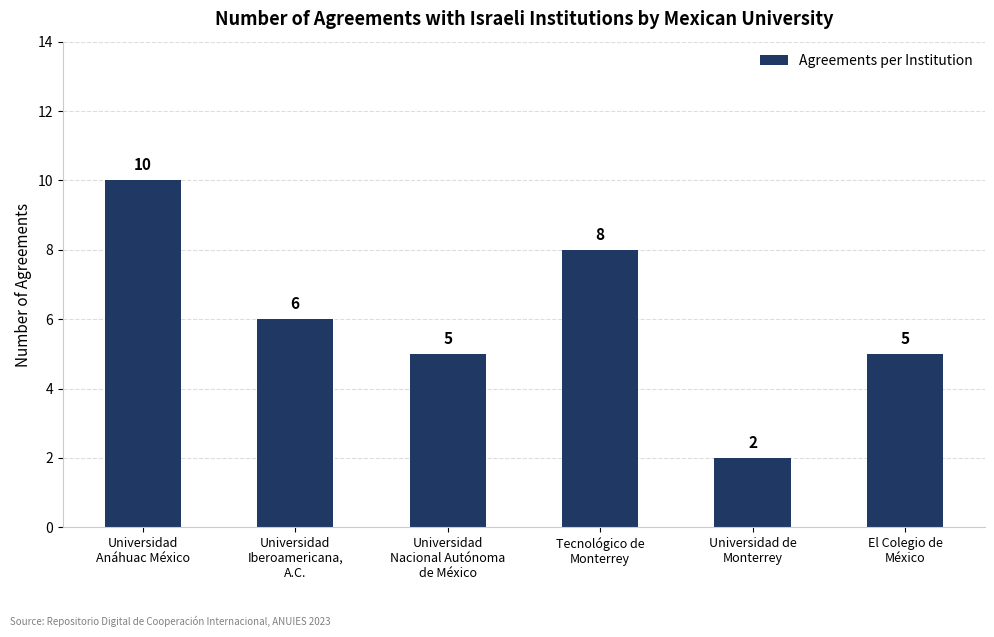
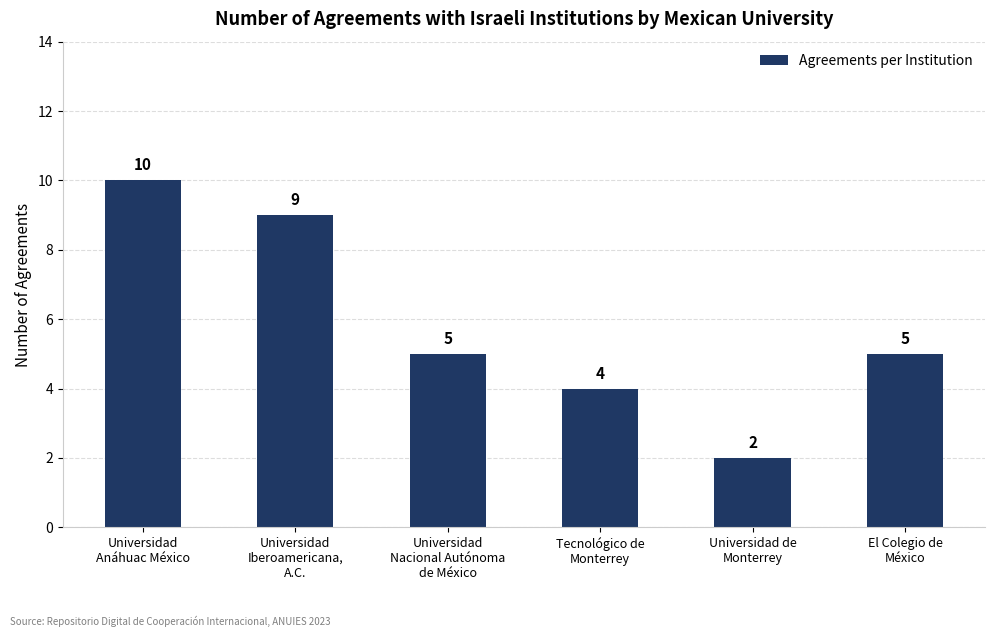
  {
    "Universidad Anáhuac México": 10,
-   "Universidad Iberoamericana, A.C.": 6,
+   "Universidad Iberoamericana, A.C.": 9,
    "Universidad Nacional Autónoma de México": 5,
-   "Tecnológico de Monterrey": 8,
+   "Tecnológico de Monterrey": 4,
    "Universidad de Monterrey": 2,
    "El Colegio de México": 5
  }
